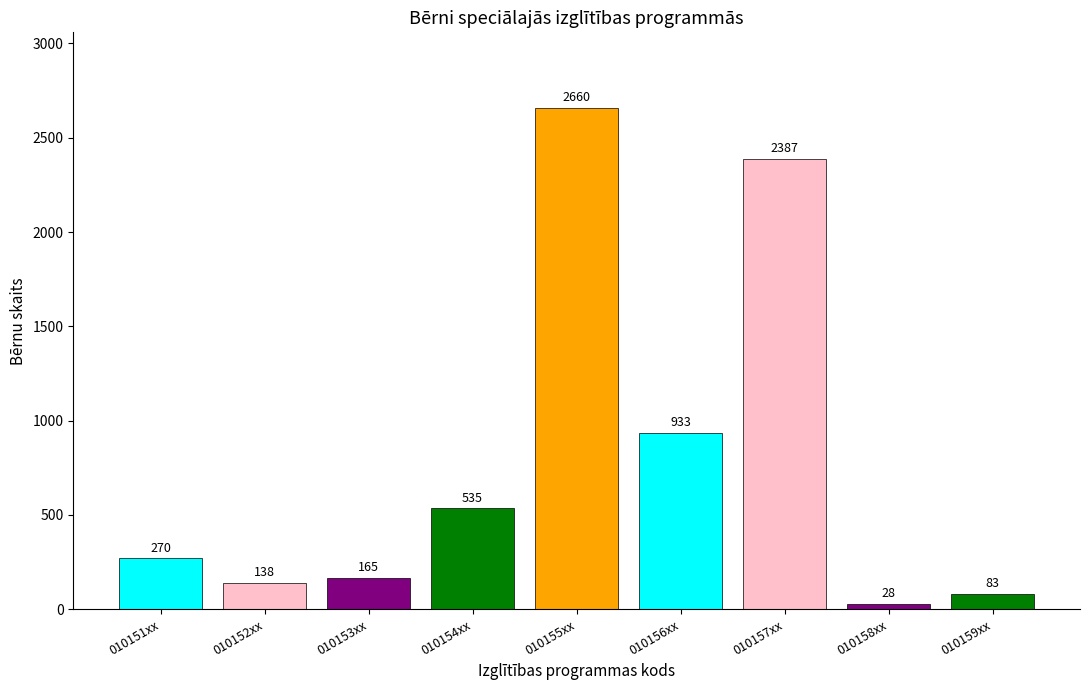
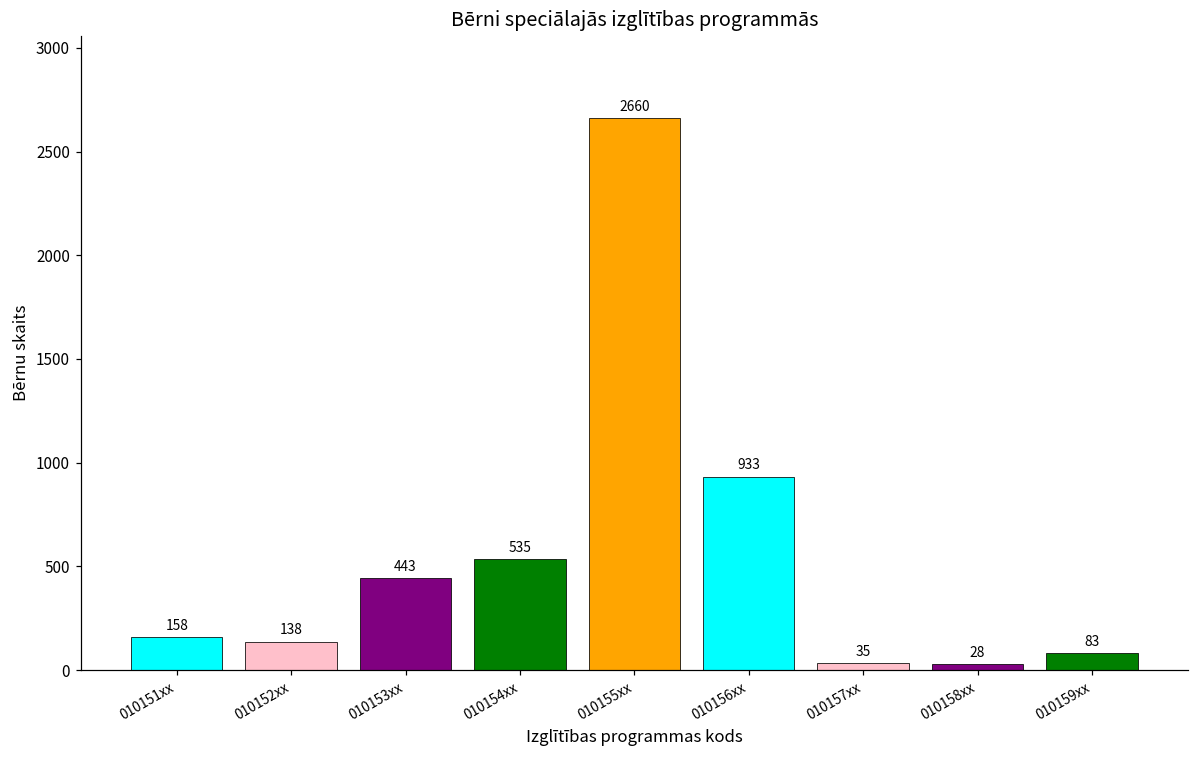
  {
-   "010151xx": 270,
+   "010151xx": 158,
    "010152xx": 138,
-   "010153xx": 165,
+   "010153xx": 443,
    "010154xx": 535,
    "010155xx": 2660,
    "010156xx": 933,
-   "010157xx": 2387,
+   "010157xx": 35,
    "010158xx": 28,
    "010159xx": 83
  }
